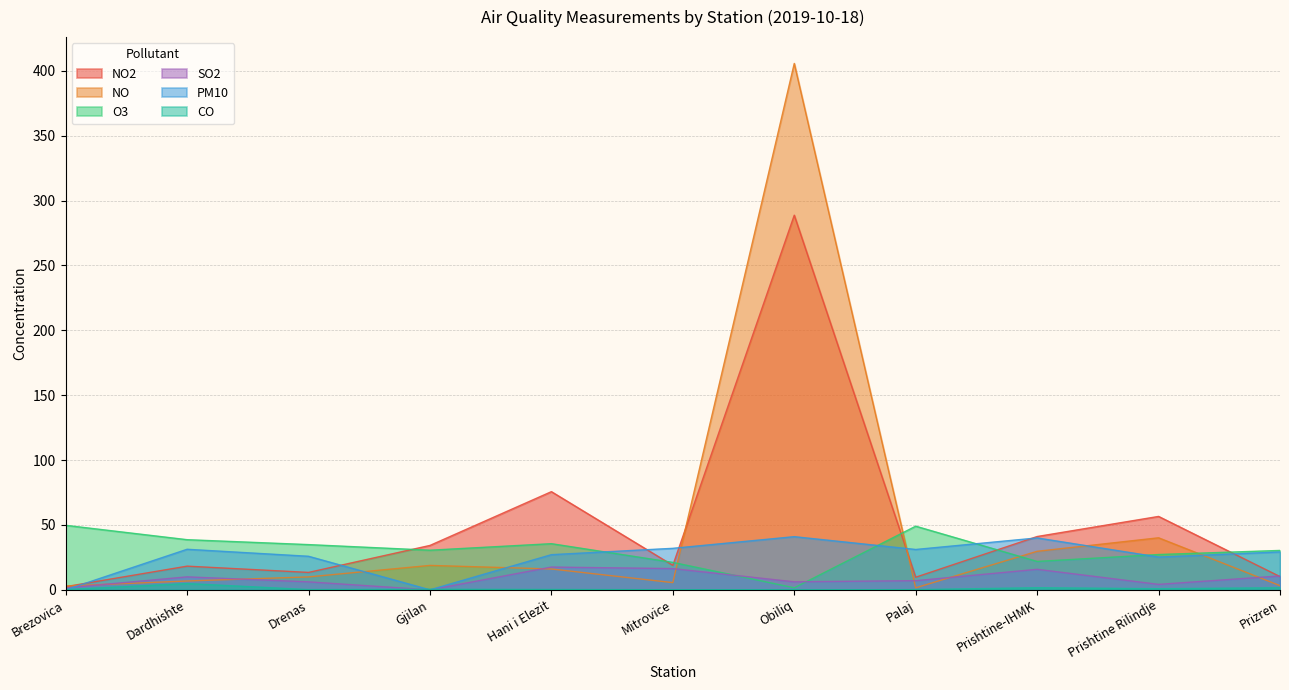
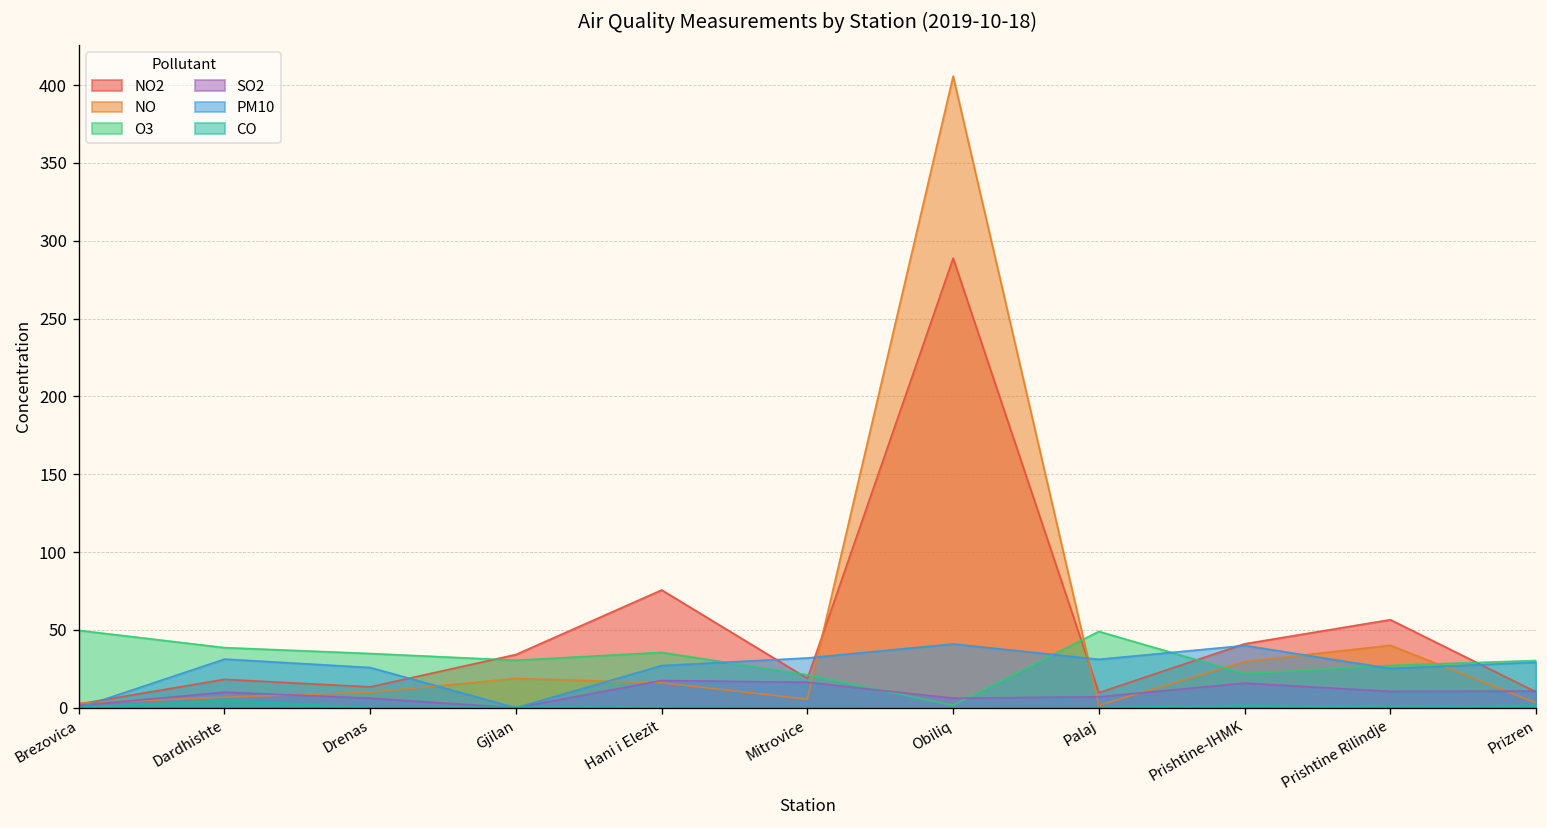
  {
    "SO2": {
      "Dardhishte": 10,
      "Drenas": 6,
      "Mitrovice": 16,
      "Obiliq": 6,
      "Palaj": 7,
      "Prishtine-IHMK": 16,
-     "Prishtine Rilindje": 4
+     "Prishtine Rilindje": 11
    }
  }
